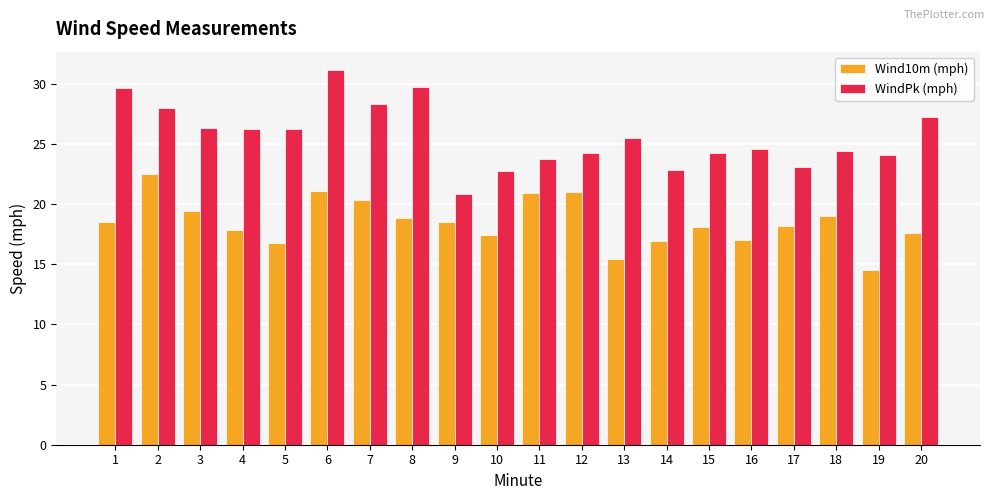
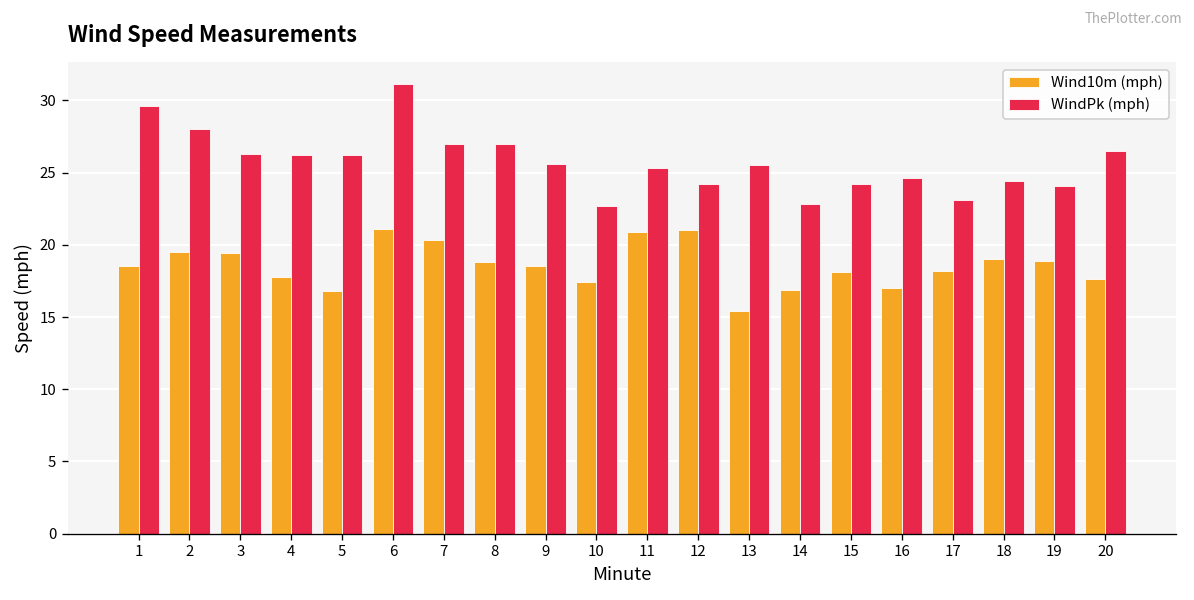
  {
    "Wind10m (mph)": {
      "1": 18.5,
-     "2": 22.5,
+     "2": 19.5,
      "3": 19.4,
      "4": 17.8,
      "5": 16.8,
      "6": 21.1,
      "7": 20.3,
      "8": 18.8,
      "9": 18.5,
      "10": 17.4,
      "11": 20.9,
      "12": 21.0,
      "13": 15.4,
      "14": 16.9,
      "15": 18.1,
      "16": 17.0,
      "17": 18.2,
      "18": 19.0,
-     "19": 14.5,
+     "19": 18.9,
      "20": 17.6
    },
    "WindPk (mph)": {
      "1": 29.6,
      "2": 28.0,
      "3": 26.3,
      "4": 26.2,
      "5": 26.2,
      "6": 31.1,
-     "7": 28.3,
-     "8": 29.7,
-     "9": 20.8,
+     "7": 27.0,
+     "8": 27.0,
+     "9": 25.6,
      "10": 22.7,
-     "11": 23.7,
+     "11": 25.3,
      "12": 24.2,
      "13": 25.5,
      "14": 22.8,
      "15": 24.2,
      "16": 24.6,
      "17": 23.1,
      "18": 24.4,
      "19": 24.1,
-     "20": 27.2
+     "20": 26.5
    }
  }
